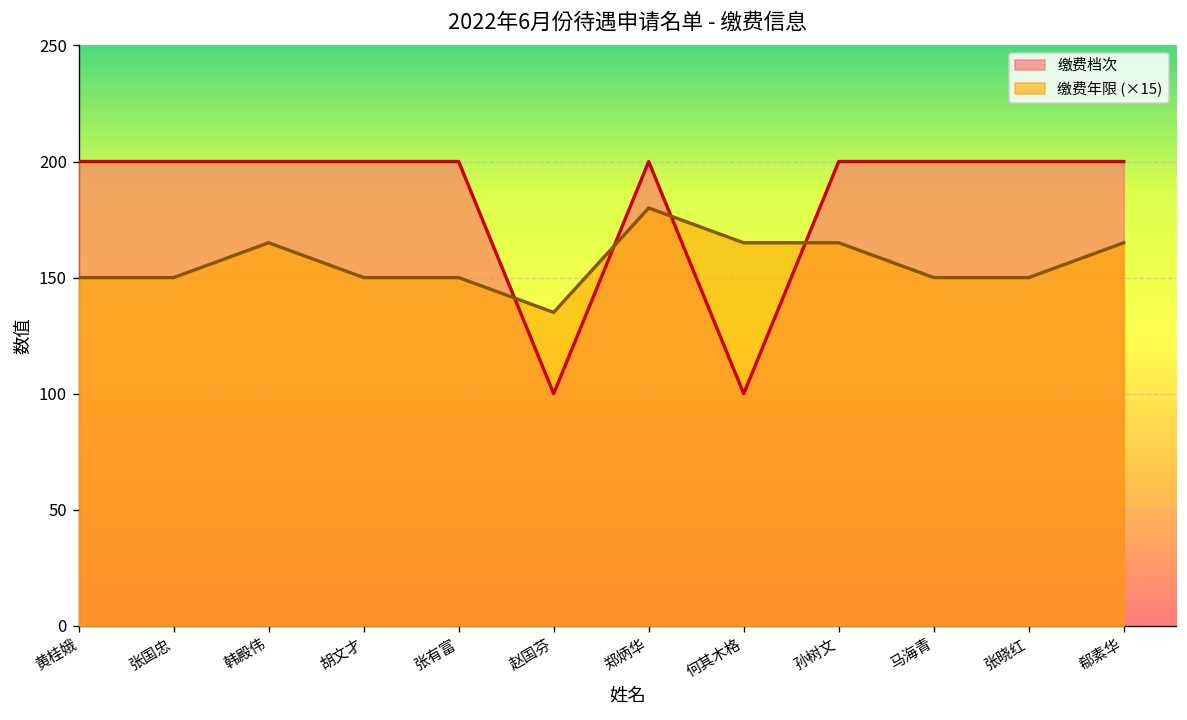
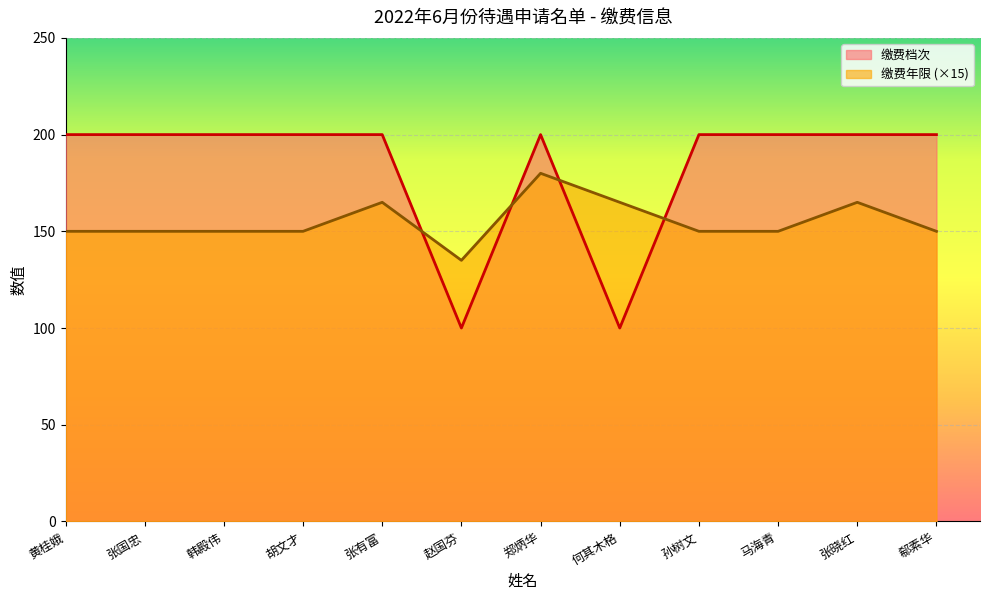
  {
    "缴费档次": {
      "黄桂娥": 200,
      "张国忠": 200,
      "韩殿伟": 200,
      "胡文才": 200,
      "张有富": 200,
      "赵国芬": 100,
      "郑炳华": 200,
      "何其木格": 100,
      "孙树文": 200,
      "马海青": 200,
      "张晓红": 200,
      "郗素华": 200
    },
    "缴费年限 (×15)": {
      "黄桂娥": 150,
      "张国忠": 150,
-     "韩殿伟": 165,
+     "韩殿伟": 150,
      "胡文才": 150,
-     "张有富": 150,
+     "张有富": 165,
      "赵国芬": 135,
      "郑炳华": 180,
      "何其木格": 165,
-     "孙树文": 165,
+     "孙树文": 150,
      "马海青": 150,
-     "张晓红": 150,
-     "郗素华": 165
+     "张晓红": 165,
+     "郗素华": 150
    }
  }
